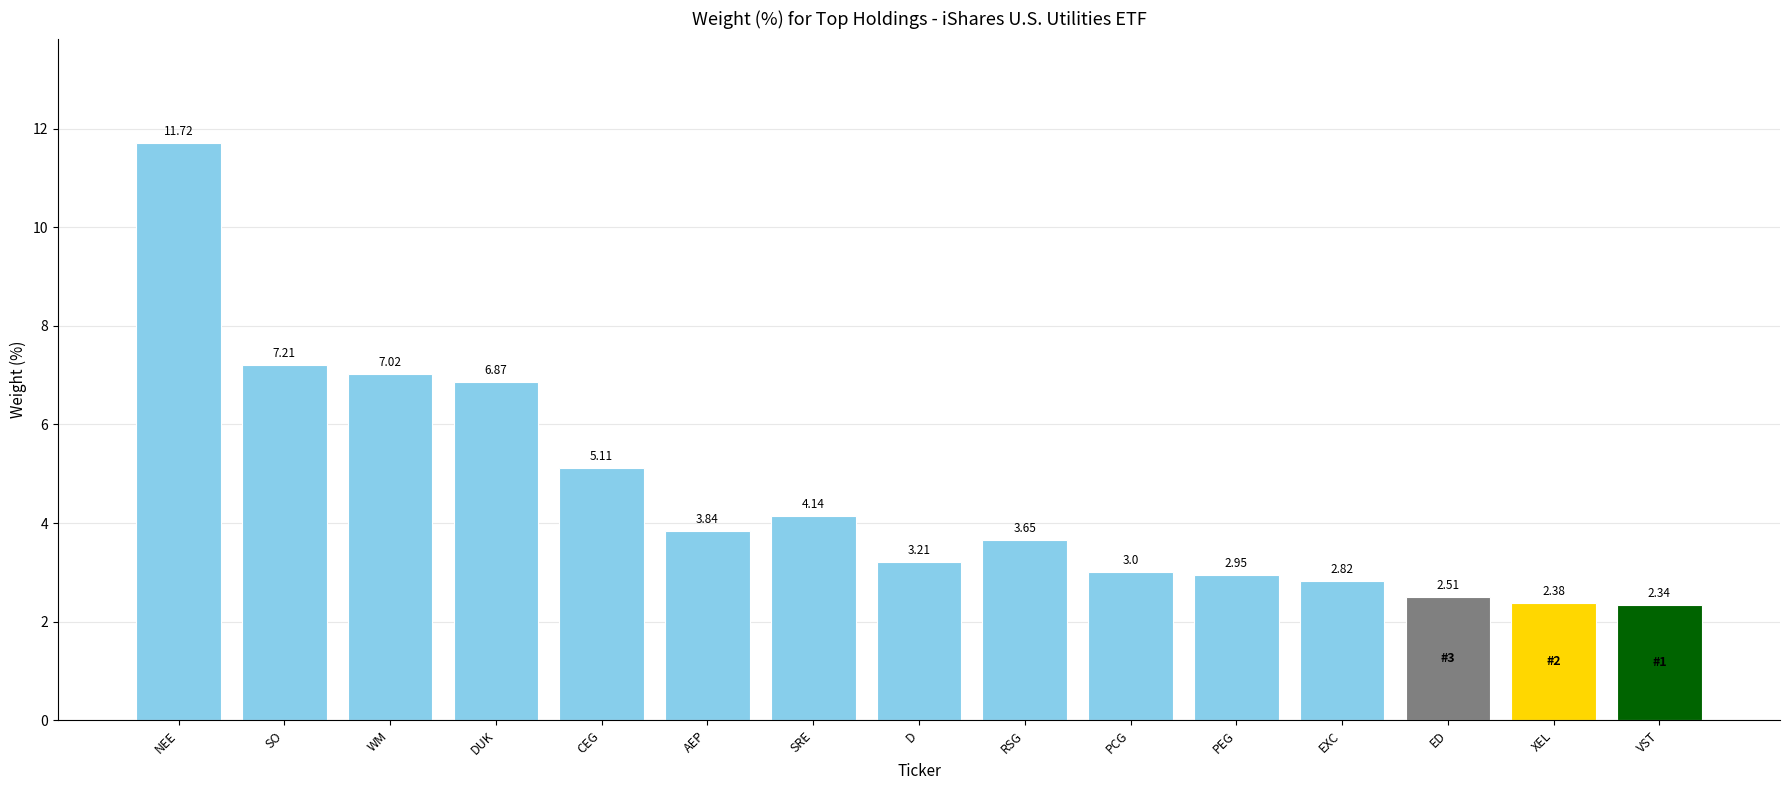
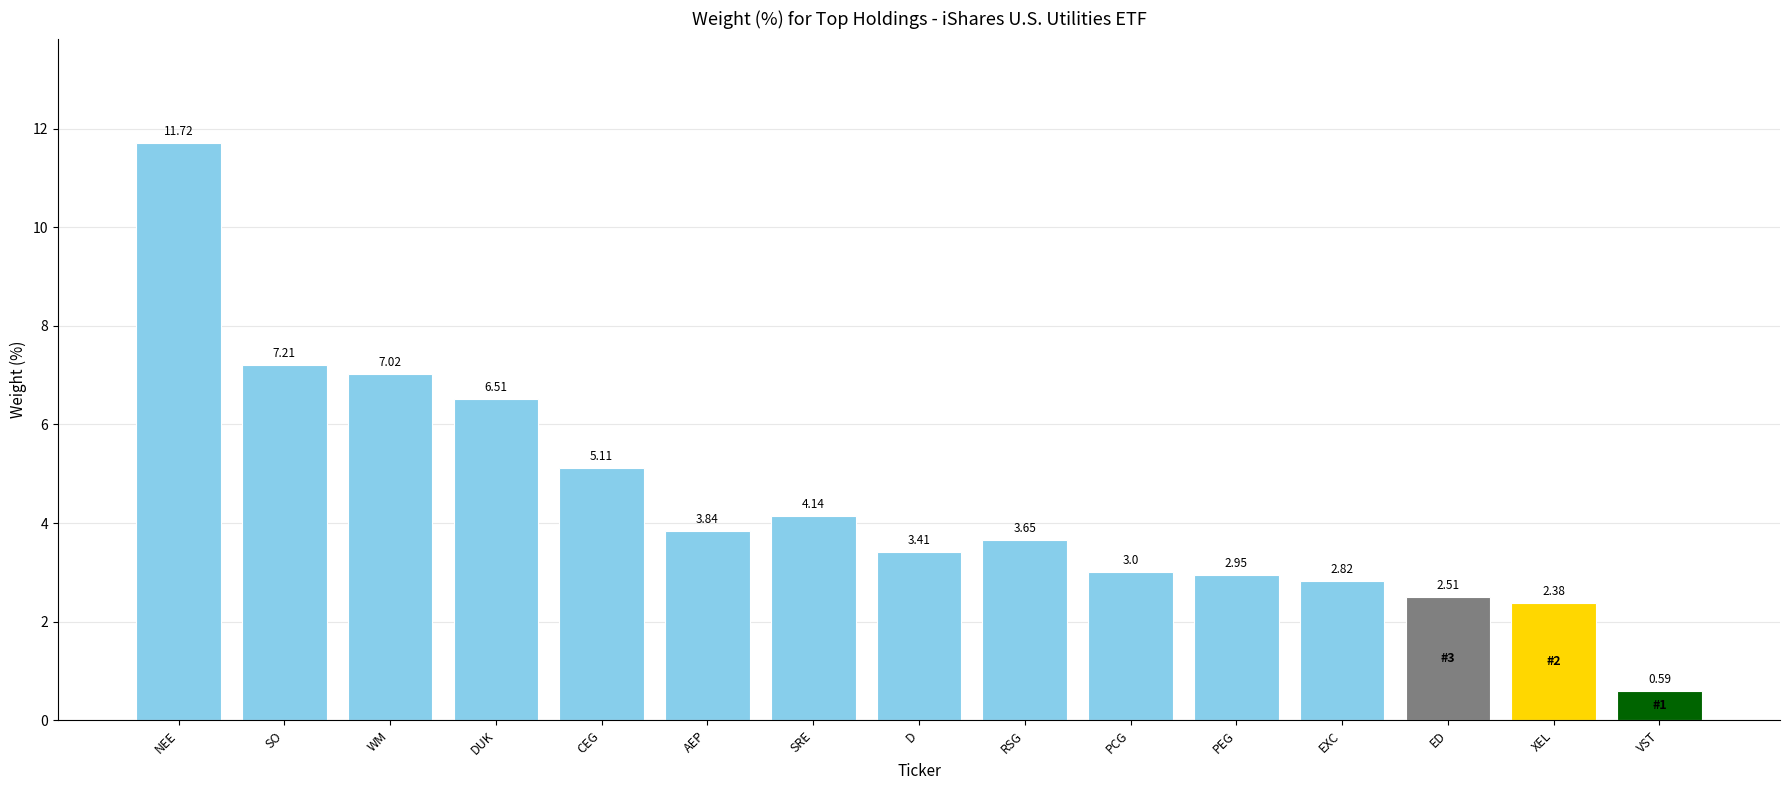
  {
    "NEE": 11.72,
    "SO": 7.21,
    "WM": 7.02,
-   "DUK": 6.87,
+   "DUK": 6.51,
    "CEG": 5.11,
    "AEP": 3.84,
    "SRE": 4.14,
-   "D": 3.21,
+   "D": 3.41,
    "RSG": 3.65,
    "PCG": 3.0,
    "PEG": 2.95,
    "EXC": 2.82,
    "ED": 2.51,
    "XEL": 2.38,
-   "VST": 2.34
+   "VST": 0.59
  }
